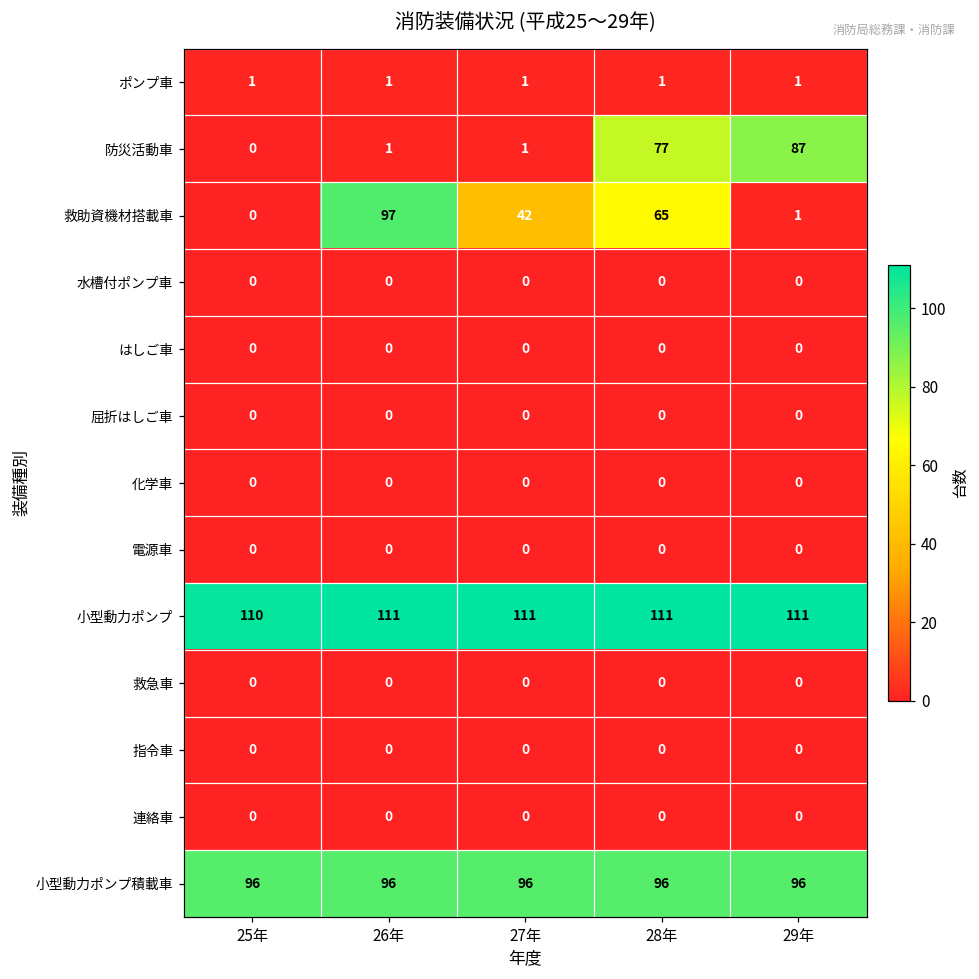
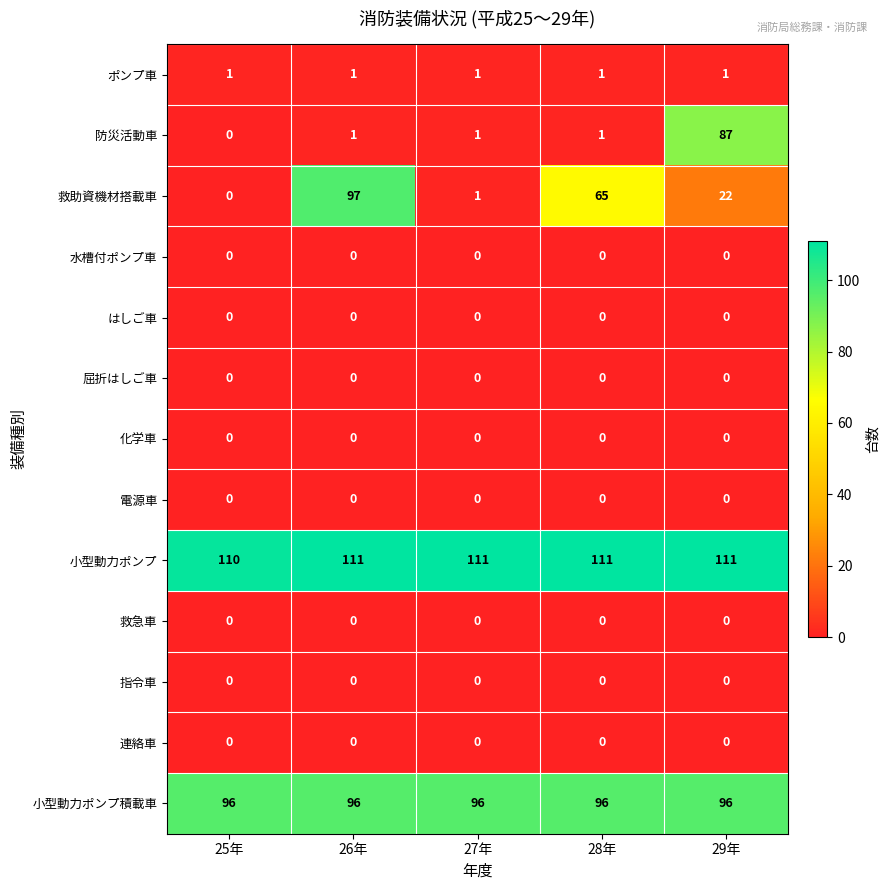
  {
    "ポンプ車": {
      "25年": 1,
      "26年": 1,
      "27年": 1,
      "28年": 1,
      "29年": 1
    },
    "防災活動車": {
      "25年": 0,
      "26年": 1,
      "27年": 1,
-     "28年": 77,
+     "28年": 1,
      "29年": 87
    },
    "救助資機材搭載車": {
      "25年": 0,
      "26年": 97,
-     "27年": 42,
+     "27年": 1,
      "28年": 65,
-     "29年": 1
+     "29年": 22
    },
    "水槽付ポンプ車": {
      "25年": 0,
      "26年": 0,
      "27年": 0,
      "28年": 0,
      "29年": 0
    },
    "はしご車": {
      "25年": 0,
      "26年": 0,
      "27年": 0,
      "28年": 0,
      "29年": 0
    },
    "屈折はしご車": {
      "25年": 0,
      "26年": 0,
      "27年": 0,
      "28年": 0,
      "29年": 0
    },
    "化学車": {
      "25年": 0,
      "26年": 0,
      "27年": 0,
      "28年": 0,
      "29年": 0
    },
    "電源車": {
      "25年": 0,
      "26年": 0,
      "27年": 0,
      "28年": 0,
      "29年": 0
    },
    "小型動力ポンプ": {
      "25年": 110,
      "26年": 111,
      "27年": 111,
      "28年": 111,
      "29年": 111
    },
    "救急車": {
      "25年": 0,
      "26年": 0,
      "27年": 0,
      "28年": 0,
      "29年": 0
    },
    "指令車": {
      "25年": 0,
      "26年": 0,
      "27年": 0,
      "28年": 0,
      "29年": 0
    },
    "連絡車": {
      "25年": 0,
      "26年": 0,
      "27年": 0,
      "28年": 0,
      "29年": 0
    },
    "小型動力ポンプ積載車": {
      "25年": 96,
      "26年": 96,
      "27年": 96,
      "28年": 96,
      "29年": 96
    }
  }
